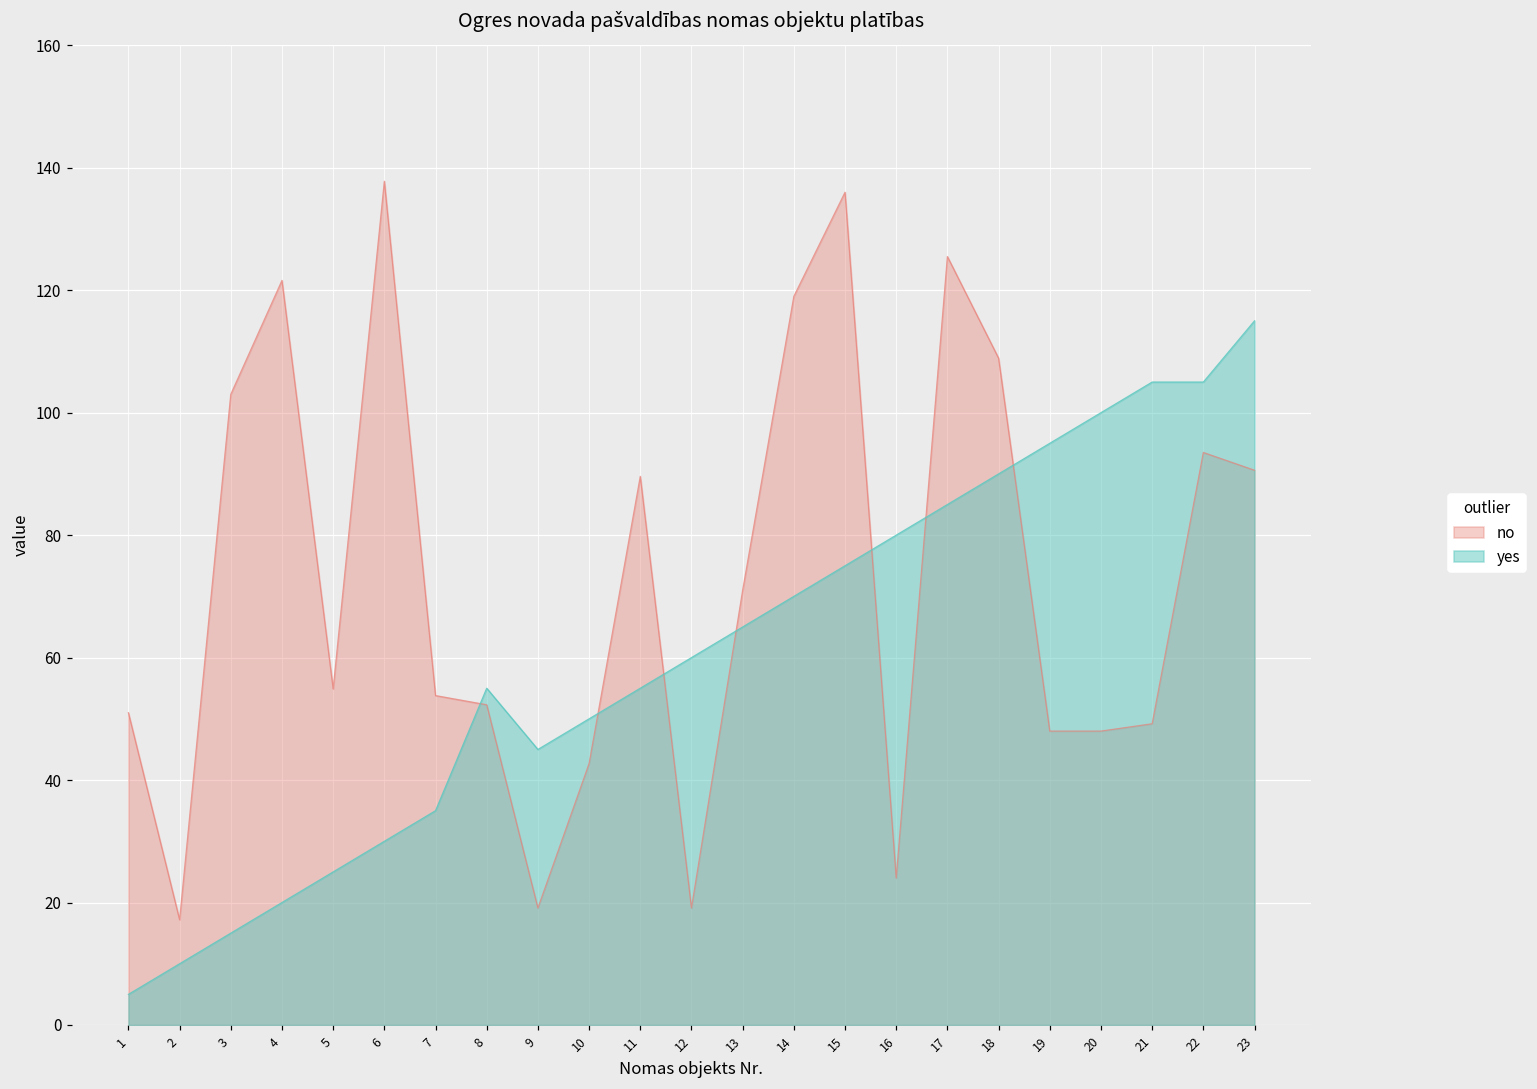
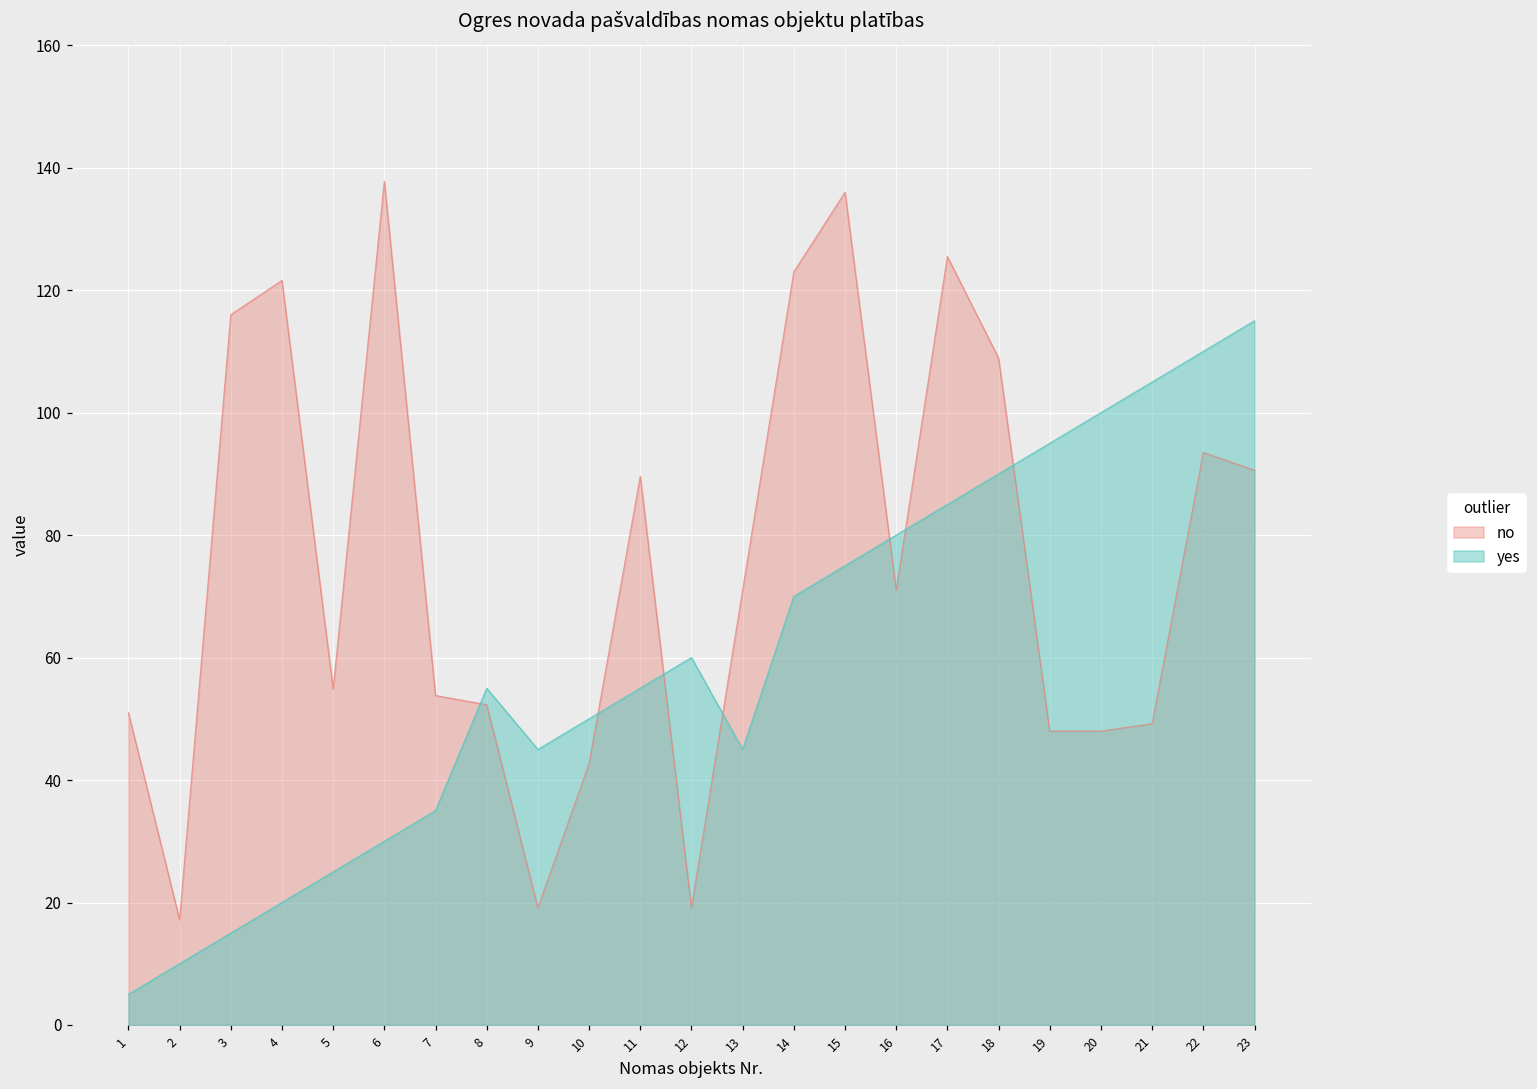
  {
    "no": {
      "1": 51,
      "2": 17,
-     "3": 103,
+     "3": 116,
      "4": 122,
      "5": 55,
      "6": 138,
      "7": 54,
      "8": 52,
      "9": 19,
      "10": 43,
      "11": 90,
      "12": 19,
      "13": 71,
-     "14": 119,
+     "14": 123,
      "15": 136,
-     "16": 24,
+     "16": 71,
      "17": 126,
      "18": 109,
      "19": 48,
      "20": 48,
      "21": 49,
      "22": 94,
      "23": 91
    },
    "yes": {
      "1": 5,
      "2": 10,
      "3": 15,
      "4": 20,
      "5": 25,
      "6": 30,
      "7": 35,
      "8": 55,
      "9": 45,
      "10": 50,
      "11": 55,
      "12": 60,
-     "13": 65,
+     "13": 45,
      "14": 70,
      "15": 75,
      "16": 80,
      "17": 85,
      "18": 90,
      "19": 95,
      "20": 100,
      "21": 105,
-     "22": 105,
+     "22": 110,
      "23": 115
    }
  }
